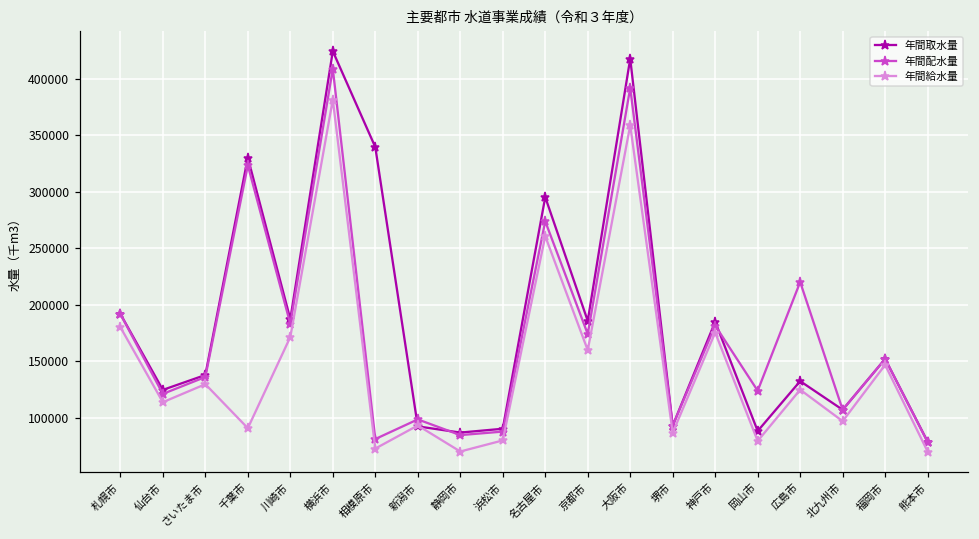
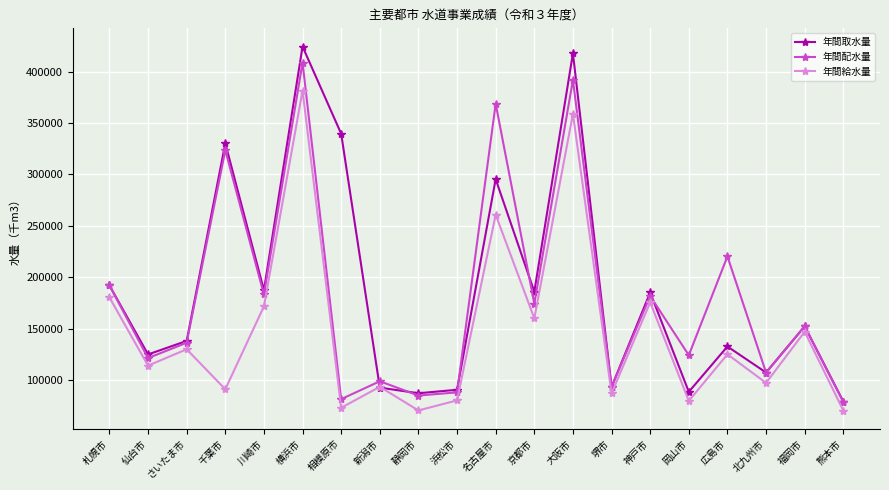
  {
    "年間取水量": {
      "仙台市": 125000,
      "千葉市": 330000,
      "川崎市": 187000,
      "横浜市": 425000,
      "相模原市": 340000,
      "浜松市": 90000,
      "名古屋市": 295000,
      "京都市": 186000,
      "大阪市": 418000,
      "神戸市": 185000,
      "岡山市": 88000,
      "広島市": 133000
    },
    "年間配水量": {
      "仙台市": 121000,
      "千葉市": 324000,
      "川崎市": 183000,
      "横浜市": 409000,
      "相模原市": 81000,
      "新潟市": 99000,
      "浜松市": 88000,
-     "名古屋市": 274000,
+     "名古屋市": 369000,
      "京都市": 174000,
      "大阪市": 392000,
      "神戸市": 182000,
      "岡山市": 124000,
      "広島市": 220000
    },
    "年間給水量": {
      "札幌市": 180000,
      "仙台市": 114000,
      "さいたま市": 130000,
      "千葉市": 91000,
      "川崎市": 172000,
      "横浜市": 382000,
      "相模原市": 73000,
      "静岡市": 70000,
      "浜松市": 80000,
      "名古屋市": 261000,
      "京都市": 160000,
      "大阪市": 359000,
      "堺市": 87000,
      "神戸市": 176000,
      "岡山市": 80000,
      "広島市": 125000,
      "北九州市": 97000,
      "福岡市": 147000,
      "熊本市": 70000
    }
  }
